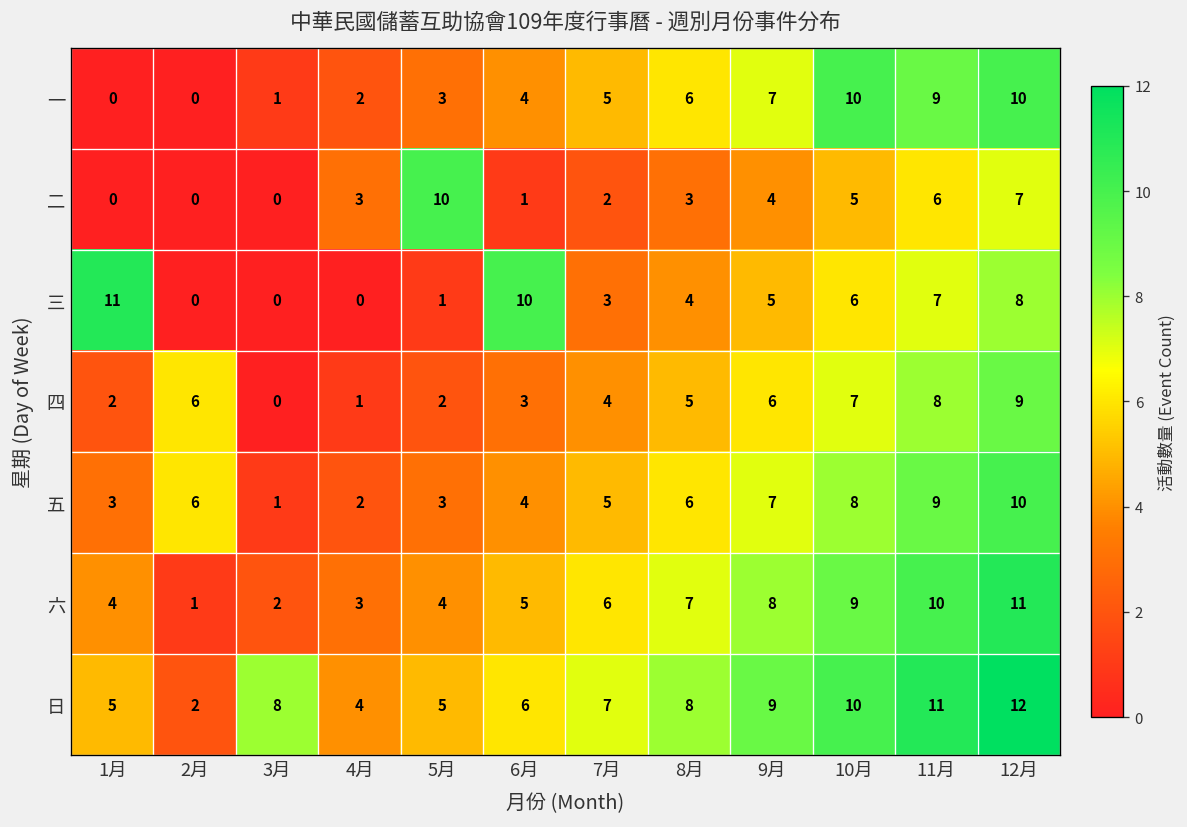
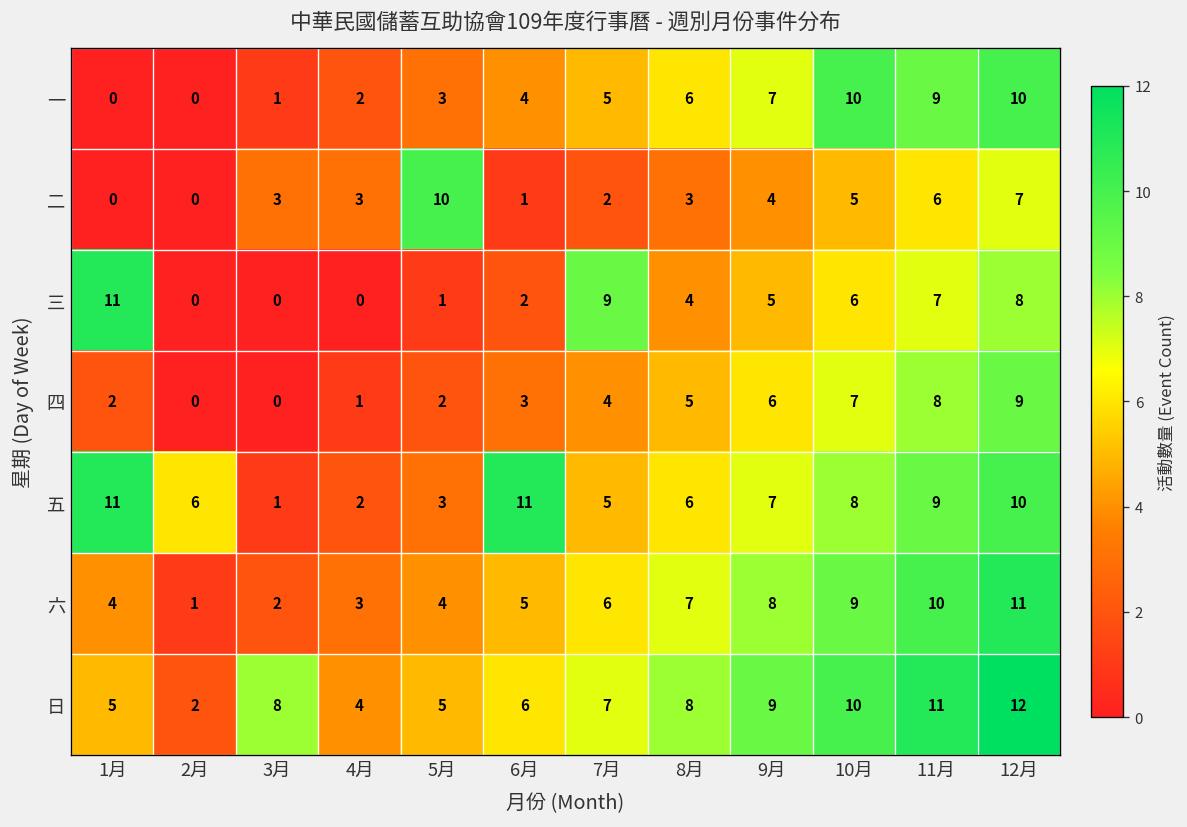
  {
    "一": {
      "1月": 0,
      "2月": 0,
      "3月": 1,
      "4月": 2,
      "5月": 3,
      "6月": 4,
      "7月": 5,
      "8月": 6,
      "9月": 7,
      "10月": 10,
      "11月": 9,
      "12月": 10
    },
    "二": {
      "1月": 0,
      "2月": 0,
-     "3月": 0,
+     "3月": 3,
      "4月": 3,
      "5月": 10,
      "6月": 1,
      "7月": 2,
      "8月": 3,
      "9月": 4,
      "10月": 5,
      "11月": 6,
      "12月": 7
    },
    "三": {
      "1月": 11,
      "2月": 0,
      "3月": 0,
      "4月": 0,
      "5月": 1,
-     "6月": 10,
-     "7月": 3,
+     "6月": 2,
+     "7月": 9,
      "8月": 4,
      "9月": 5,
      "10月": 6,
      "11月": 7,
      "12月": 8
    },
    "四": {
      "1月": 2,
-     "2月": 6,
+     "2月": 0,
      "3月": 0,
      "4月": 1,
      "5月": 2,
      "6月": 3,
      "7月": 4,
      "8月": 5,
      "9月": 6,
      "10月": 7,
      "11月": 8,
      "12月": 9
    },
    "五": {
-     "1月": 3,
+     "1月": 11,
      "2月": 6,
      "3月": 1,
      "4月": 2,
      "5月": 3,
-     "6月": 4,
+     "6月": 11,
      "7月": 5,
      "8月": 6,
      "9月": 7,
      "10月": 8,
      "11月": 9,
      "12月": 10
    },
    "六": {
      "1月": 4,
      "2月": 1,
      "3月": 2,
      "4月": 3,
      "5月": 4,
      "6月": 5,
      "7月": 6,
      "8月": 7,
      "9月": 8,
      "10月": 9,
      "11月": 10,
      "12月": 11
    },
    "日": {
      "1月": 5,
      "2月": 2,
      "3月": 8,
      "4月": 4,
      "5月": 5,
      "6月": 6,
      "7月": 7,
      "8月": 8,
      "9月": 9,
      "10月": 10,
      "11月": 11,
      "12月": 12
    }
  }
